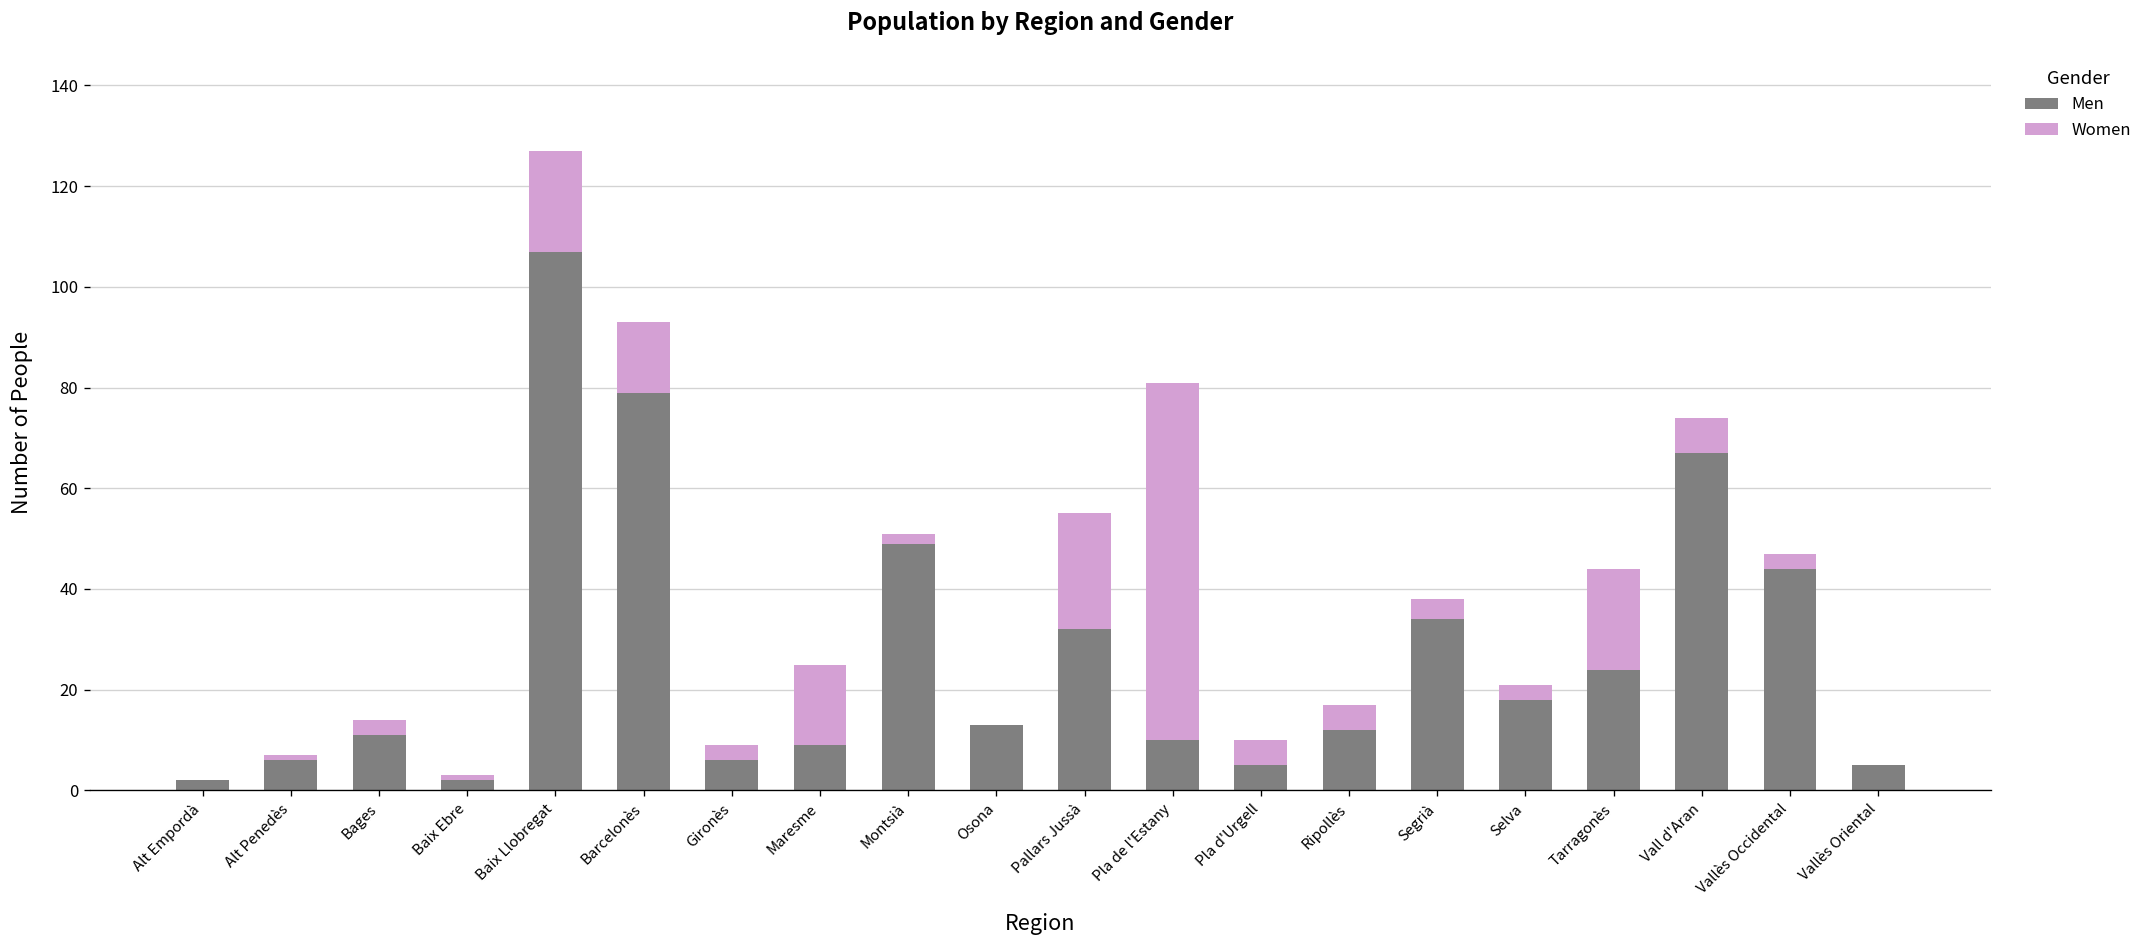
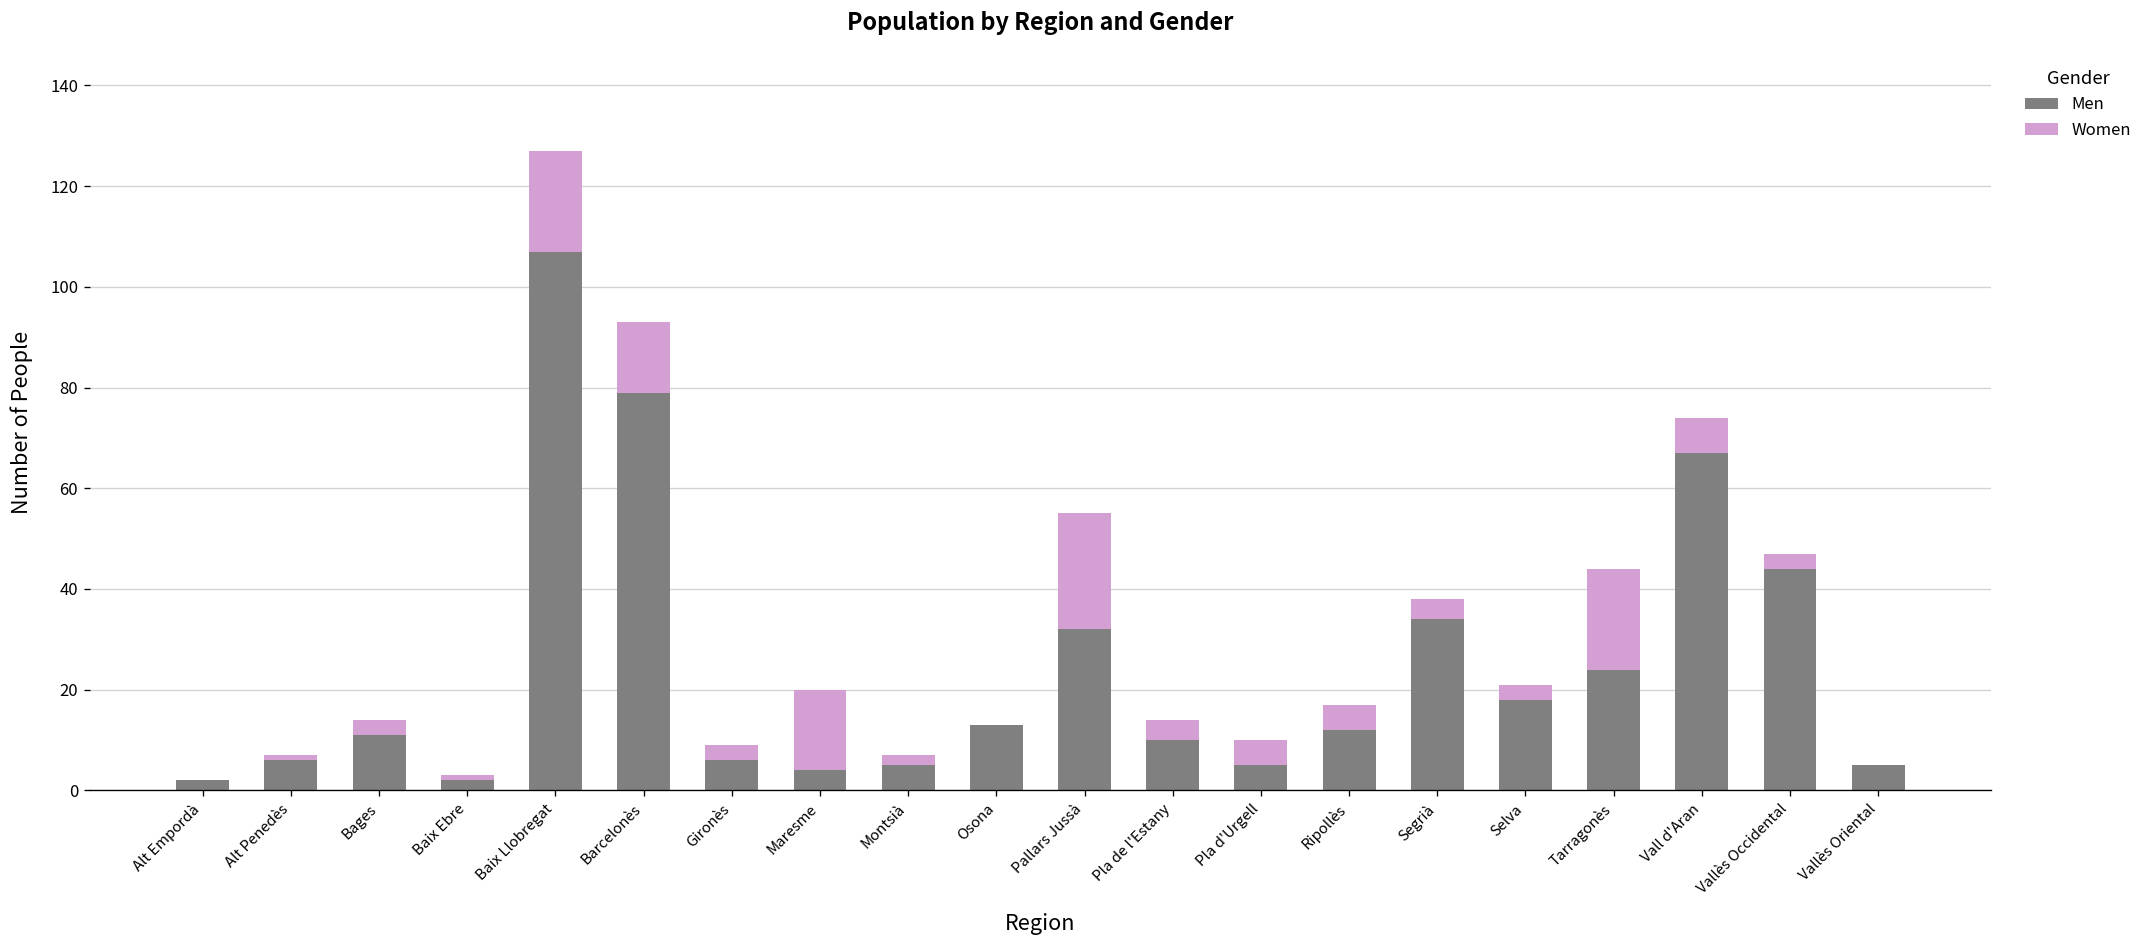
  {
    "Men": {
      "Alt Empordà": 2,
      "Alt Penedès": 6,
      "Bages": 11,
      "Baix Ebre": 2,
      "Baix Llobregat": 107,
      "Barcelonès": 79,
      "Gironès": 6,
-     "Maresme": 9,
-     "Montsià": 49,
+     "Maresme": 4,
+     "Montsià": 5,
      "Osona": 13,
      "Pallars Jussà": 32,
      "Pla de l'Estany": 10,
      "Pla d'Urgell": 5,
      "Ripollès": 12,
      "Segrià": 34,
      "Selva": 18,
      "Tarragonès": 24,
      "Vall d'Aran": 67,
      "Vallès Occidental": 44,
      "Vallès Oriental": 5
    },
    "Women": {
      "Alt Empordà": 0,
      "Alt Penedès": 1,
      "Bages": 3,
      "Baix Ebre": 1,
      "Baix Llobregat": 20,
      "Barcelonès": 14,
      "Gironès": 3,
      "Maresme": 16,
      "Montsià": 2,
      "Osona": 0,
      "Pallars Jussà": 23,
-     "Pla de l'Estany": 71,
+     "Pla de l'Estany": 4,
      "Pla d'Urgell": 5,
      "Ripollès": 5,
      "Segrià": 4,
      "Selva": 3,
      "Tarragonès": 20,
      "Vall d'Aran": 7,
      "Vallès Occidental": 3,
      "Vallès Oriental": 0
    }
  }
